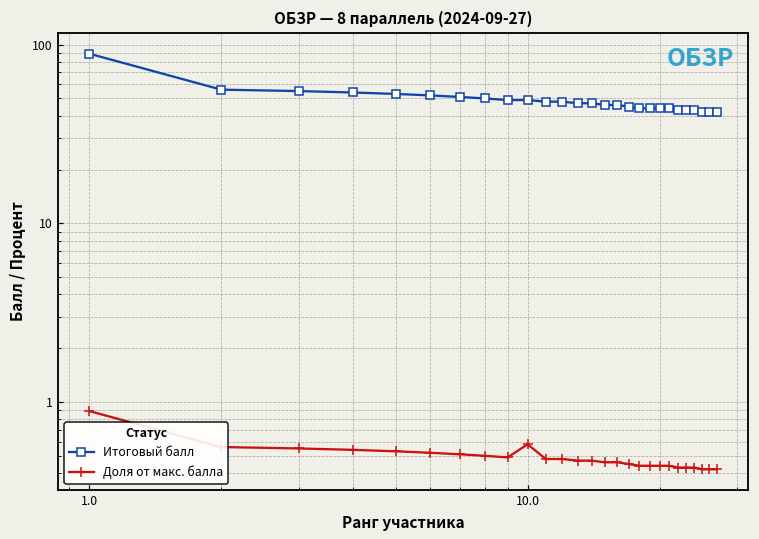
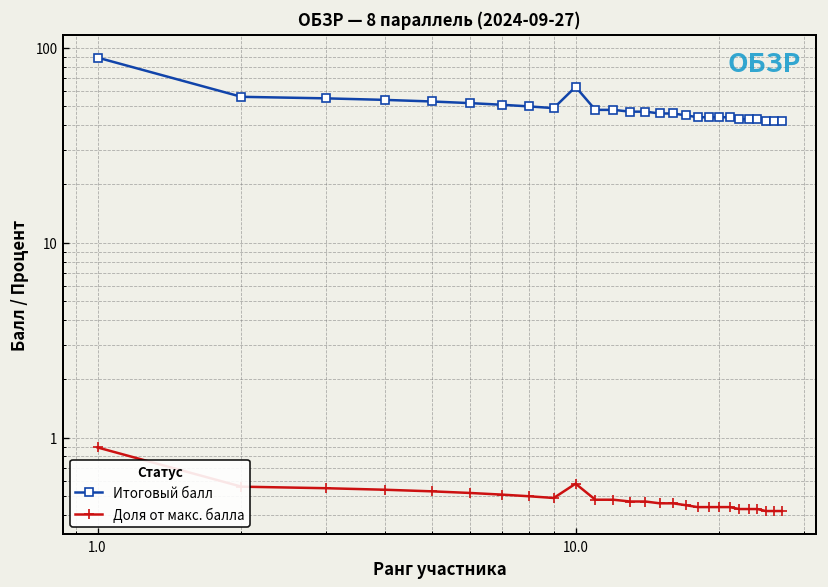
  {
    "Итоговый балл": {
      "1.0": 90,
-     "10.0": 49
+     "10.0": 63
    },
    "Доля от макс. балла": {
      "1.0": 0.9,
      "10.0": 0.58
    }
  }
